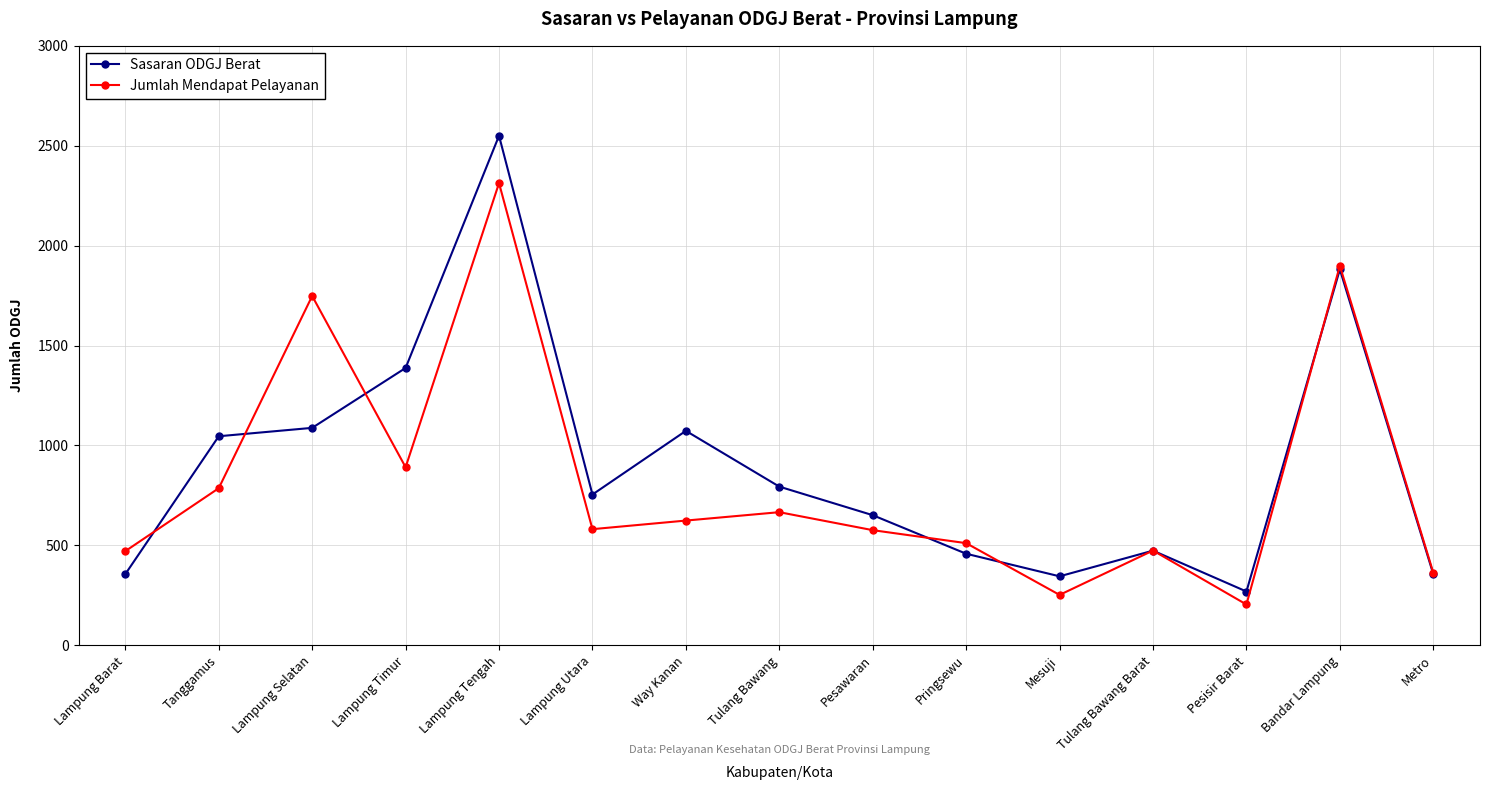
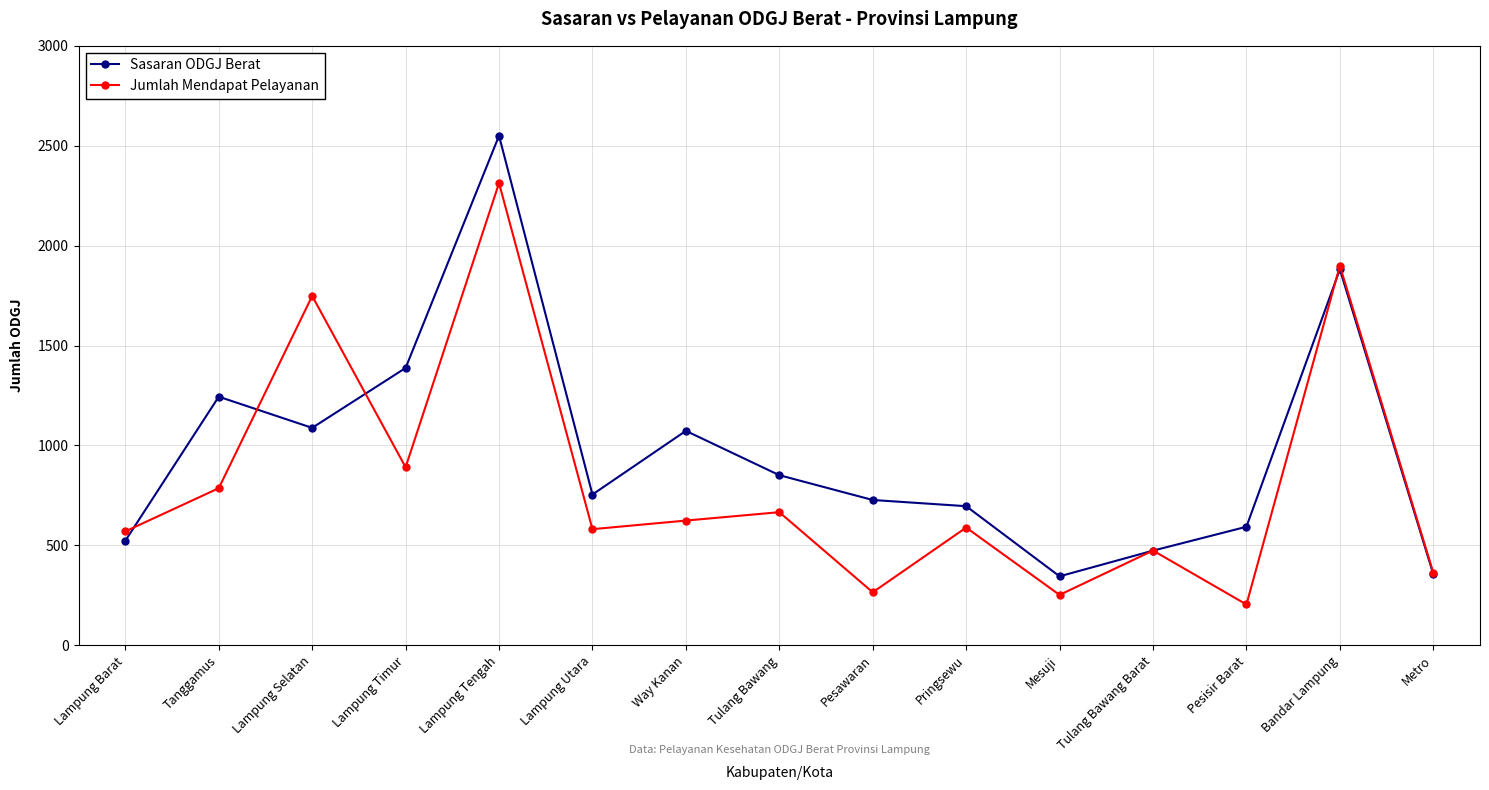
  {
    "Sasaran ODGJ Berat": {
-     "Lampung Barat": 360,
-     "Tanggamus": 1050,
+     "Lampung Barat": 520,
+     "Tanggamus": 1240,
      "Lampung Selatan": 1090,
      "Lampung Timur": 1390,
      "Lampung Tengah": 2550,
      "Lampung Utara": 750,
      "Way Kanan": 1070,
-     "Tulang Bawang": 790,
-     "Pesawaran": 650,
-     "Pringsewu": 460,
+     "Tulang Bawang": 850,
+     "Pesawaran": 730,
+     "Pringsewu": 700,
      "Mesuji": 350,
-     "Pesisir Barat": 270,
+     "Pesisir Barat": 590,
      "Bandar Lampung": 1880
    },
    "Jumlah Mendapat Pelayanan": {
-     "Lampung Barat": 470,
+     "Lampung Barat": 570,
      "Tanggamus": 790,
      "Lampung Selatan": 1750,
      "Lampung Timur": 890,
      "Lampung Tengah": 2310,
      "Lampung Utara": 580,
      "Way Kanan": 620,
      "Tulang Bawang": 670,
-     "Pesawaran": 580,
-     "Pringsewu": 510,
+     "Pesawaran": 270,
+     "Pringsewu": 590,
      "Mesuji": 250,
      "Pesisir Barat": 200,
      "Bandar Lampung": 1900
    }
  }
